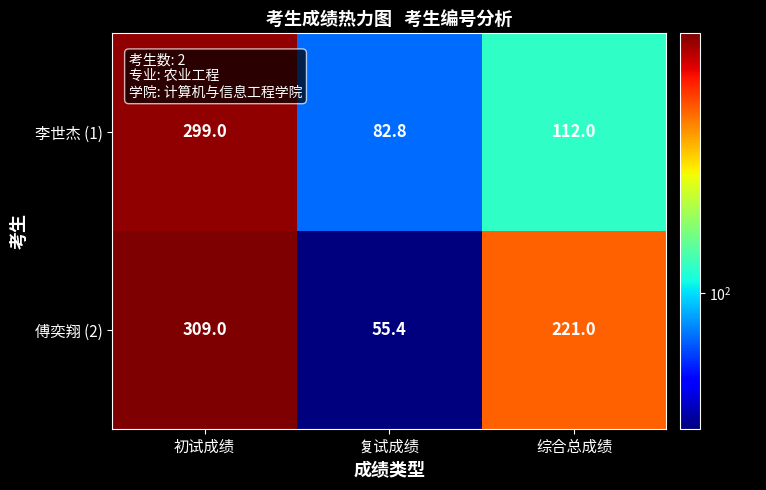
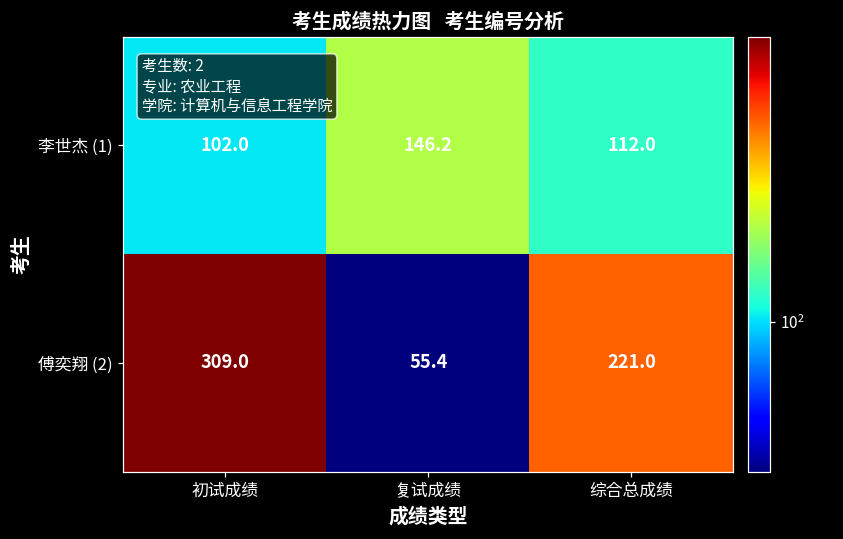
  {
    "李世杰 (1)": {
-     "初试成绩": 299.0,
-     "复试成绩": 82.8,
+     "初试成绩": 102.0,
+     "复试成绩": 146.2,
      "综合总成绩": 112.0
    },
    "傅奕翔 (2)": {
      "初试成绩": 309.0,
      "复试成绩": 55.4,
      "综合总成绩": 221.0
    }
  }
